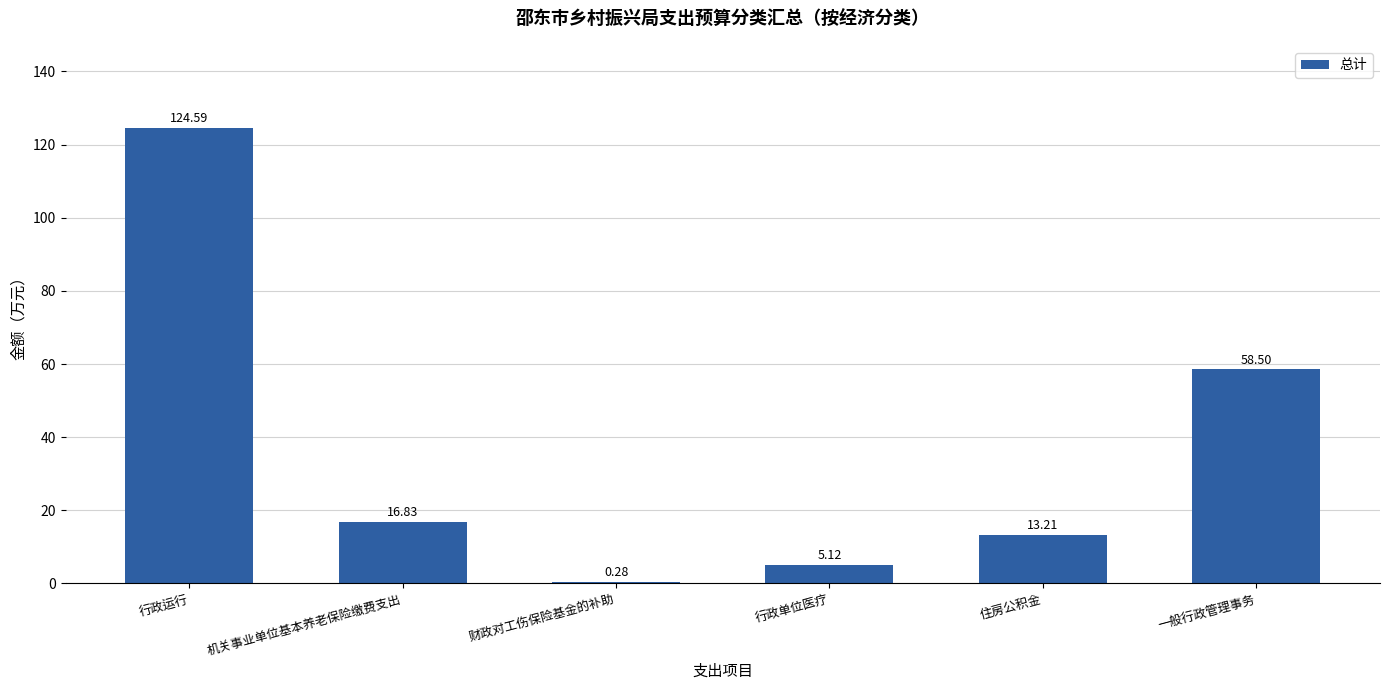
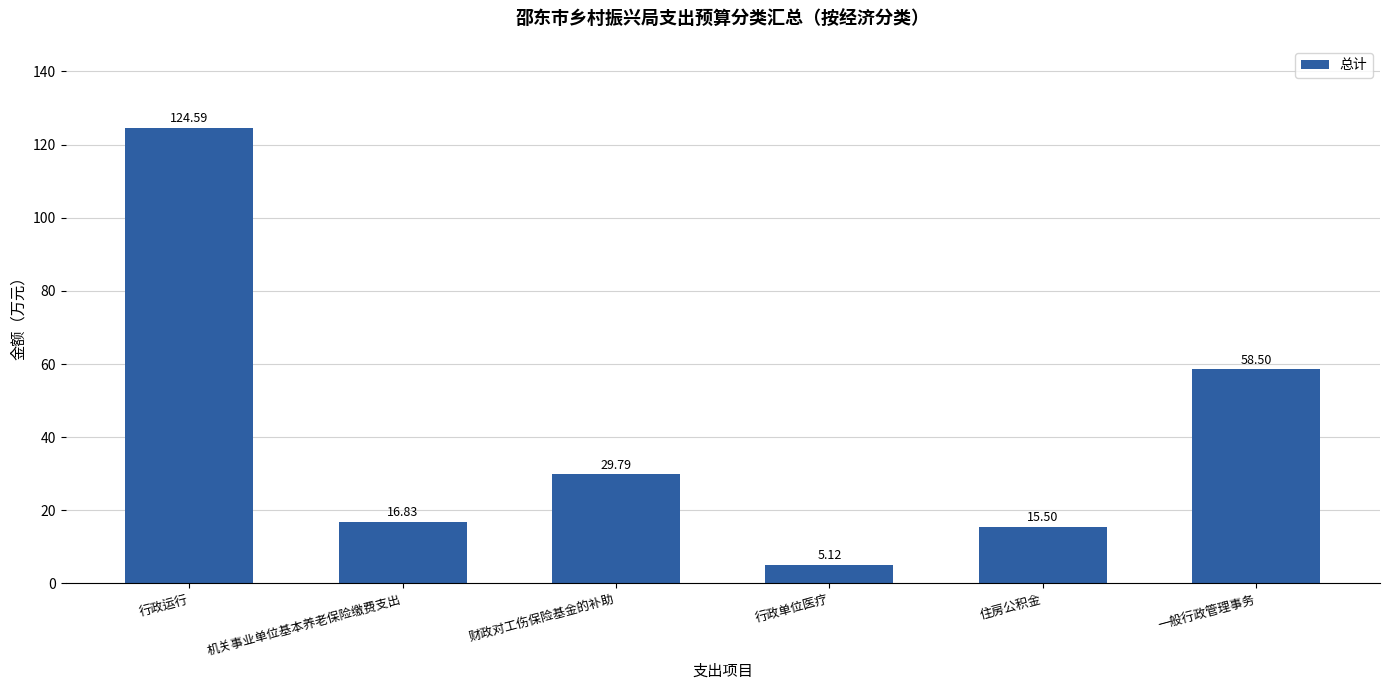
  {
    "行政运行": 124.59,
    "机关事业单位基本养老保险缴费支出": 16.83,
-   "财政对工伤保险基金的补助": 0.28,
+   "财政对工伤保险基金的补助": 29.79,
    "行政单位医疗": 5.12,
-   "住房公积金": 13.21,
+   "住房公积金": 15.50,
    "一般行政管理事务": 58.50
  }
